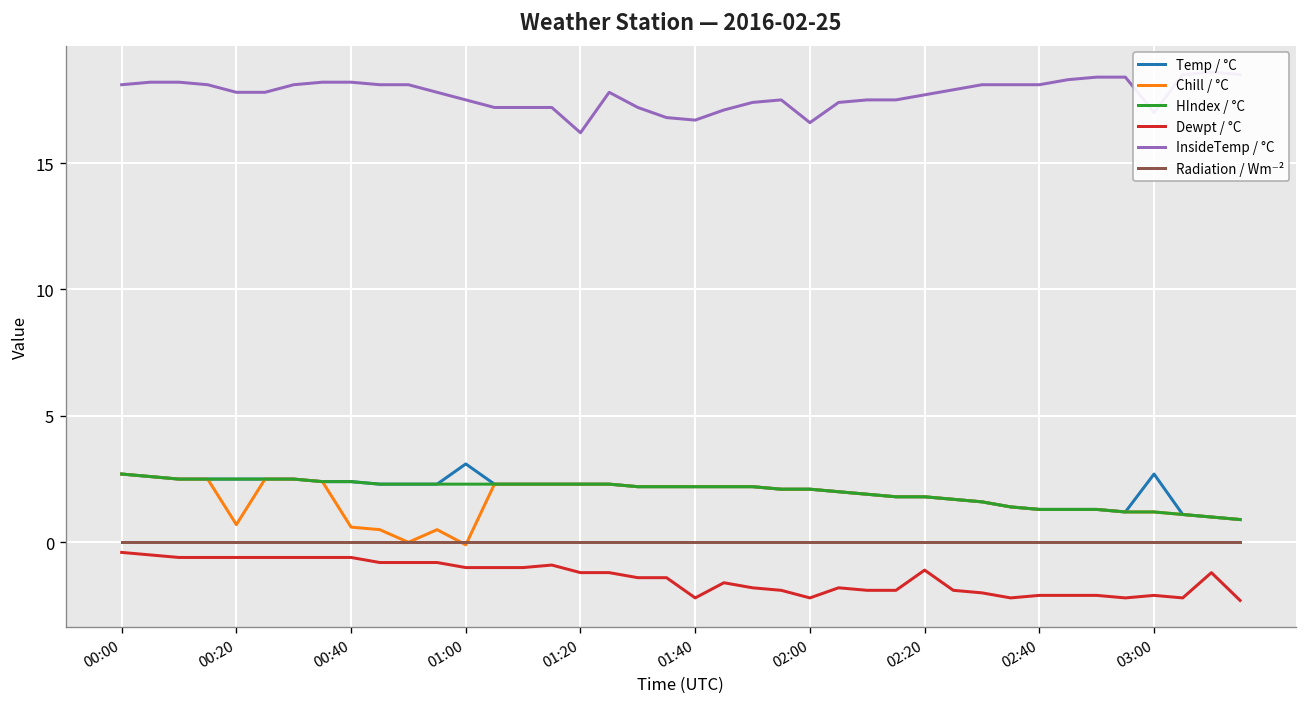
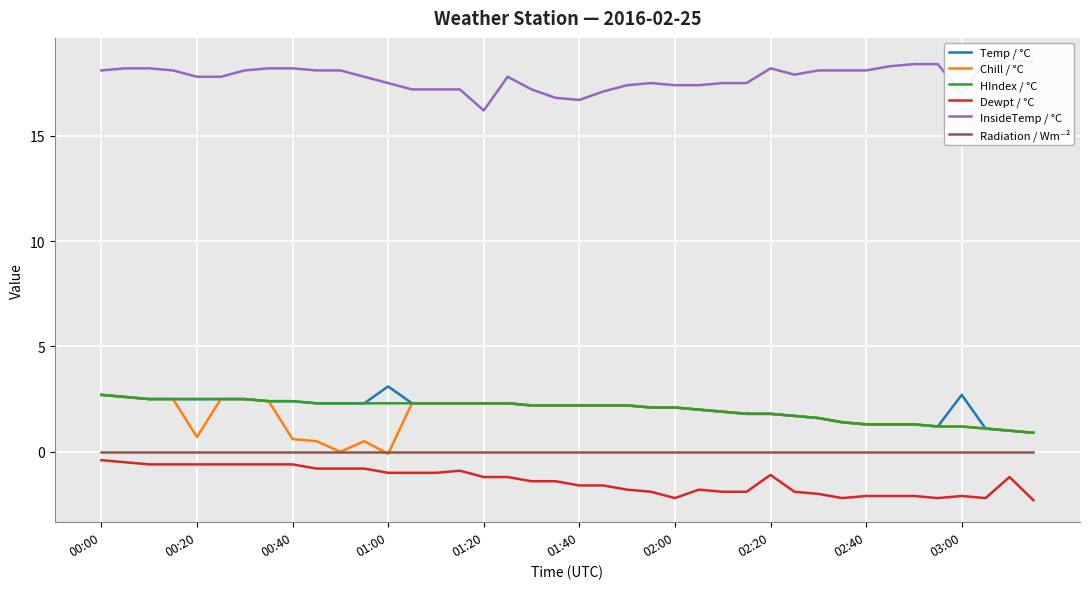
  {
    "Temp / °C": {
      "01:00": 3.1,
      "03:00": 2.7
    },
    "Chill / °C": {
      "00:20": 0.7,
      "00:40": 0.6
    },
    "HIndex / °C": {
      "01:00": 2.3
    },
    "Dewpt / °C": {
      "00:00": -0.4,
      "00:20": -0.6,
      "00:40": -0.6,
      "01:00": -1.0,
      "01:20": -1.2,
-     "01:40": -2.2,
+     "01:40": -1.6,
      "02:00": -2.2,
      "02:20": -1.1,
      "02:40": -2.1,
      "03:00": -2.1
    },
    "InsideTemp / °C": {
      "00:00": 18.1,
      "00:20": 17.8,
      "00:40": 18.2,
      "01:00": 17.5,
      "01:20": 16.2,
      "01:40": 16.7,
-     "02:00": 16.6,
-     "02:20": 17.7,
+     "02:00": 17.4,
+     "02:20": 18.2,
      "02:40": 18.1
    },
    "Radiation / Wm⁻²": {
      "00:00": 0.0,
      "00:20": 0.0,
      "00:40": 0.0,
      "01:20": 0.0,
      "01:40": 0.0,
      "02:00": 0.0,
      "02:20": 0.0,
      "02:40": 0.0,
      "03:00": 0.0
    }
  }
